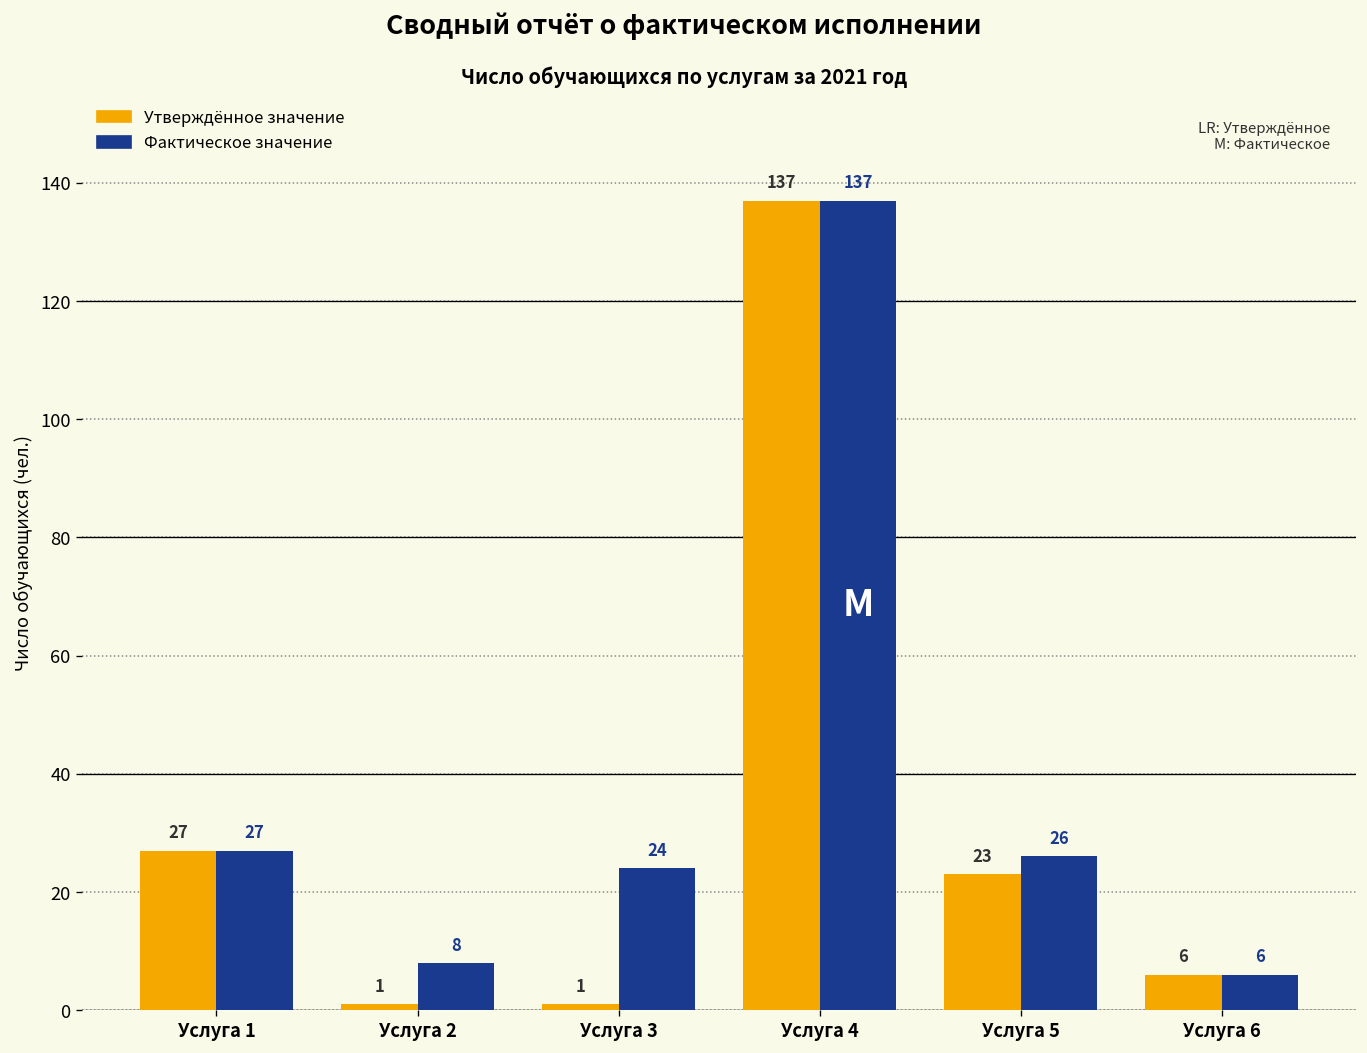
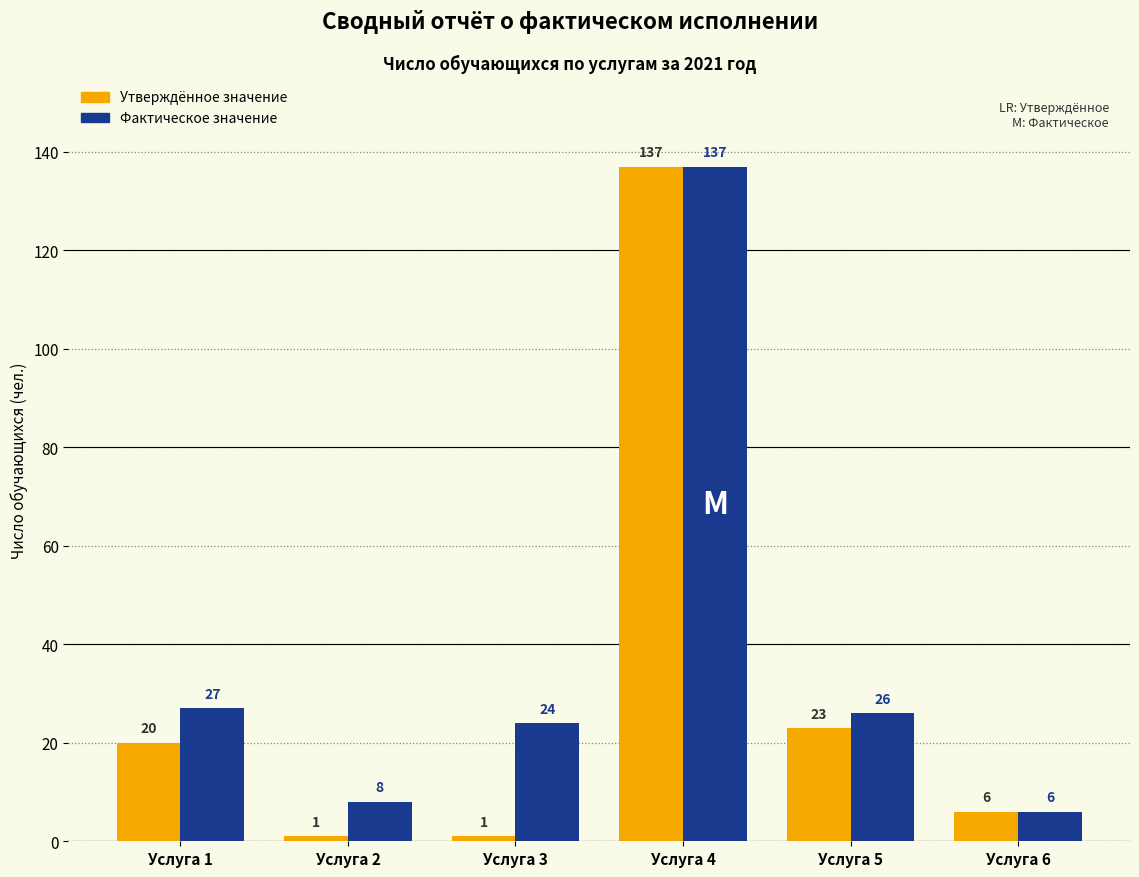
  {
    "Утверждённое значение": {
-     "Услуга 1": 27,
+     "Услуга 1": 20,
      "Услуга 2": 1,
      "Услуга 3": 1,
      "Услуга 4": 137,
      "Услуга 5": 23,
      "Услуга 6": 6
    },
    "Фактическое значение": {
      "Услуга 1": 27,
      "Услуга 2": 8,
      "Услуга 3": 24,
      "Услуга 4": 137,
      "Услуга 5": 26,
      "Услуга 6": 6
    }
  }
